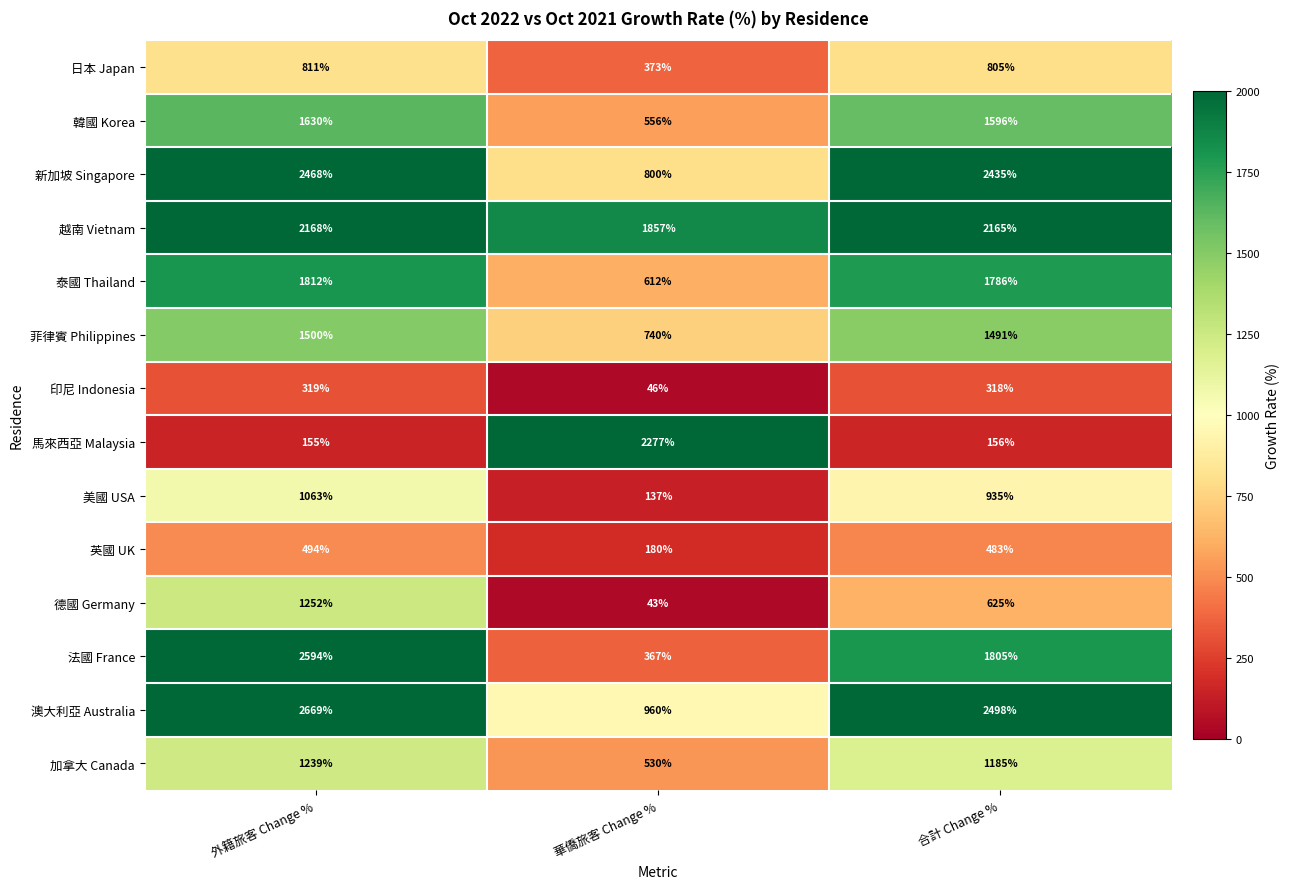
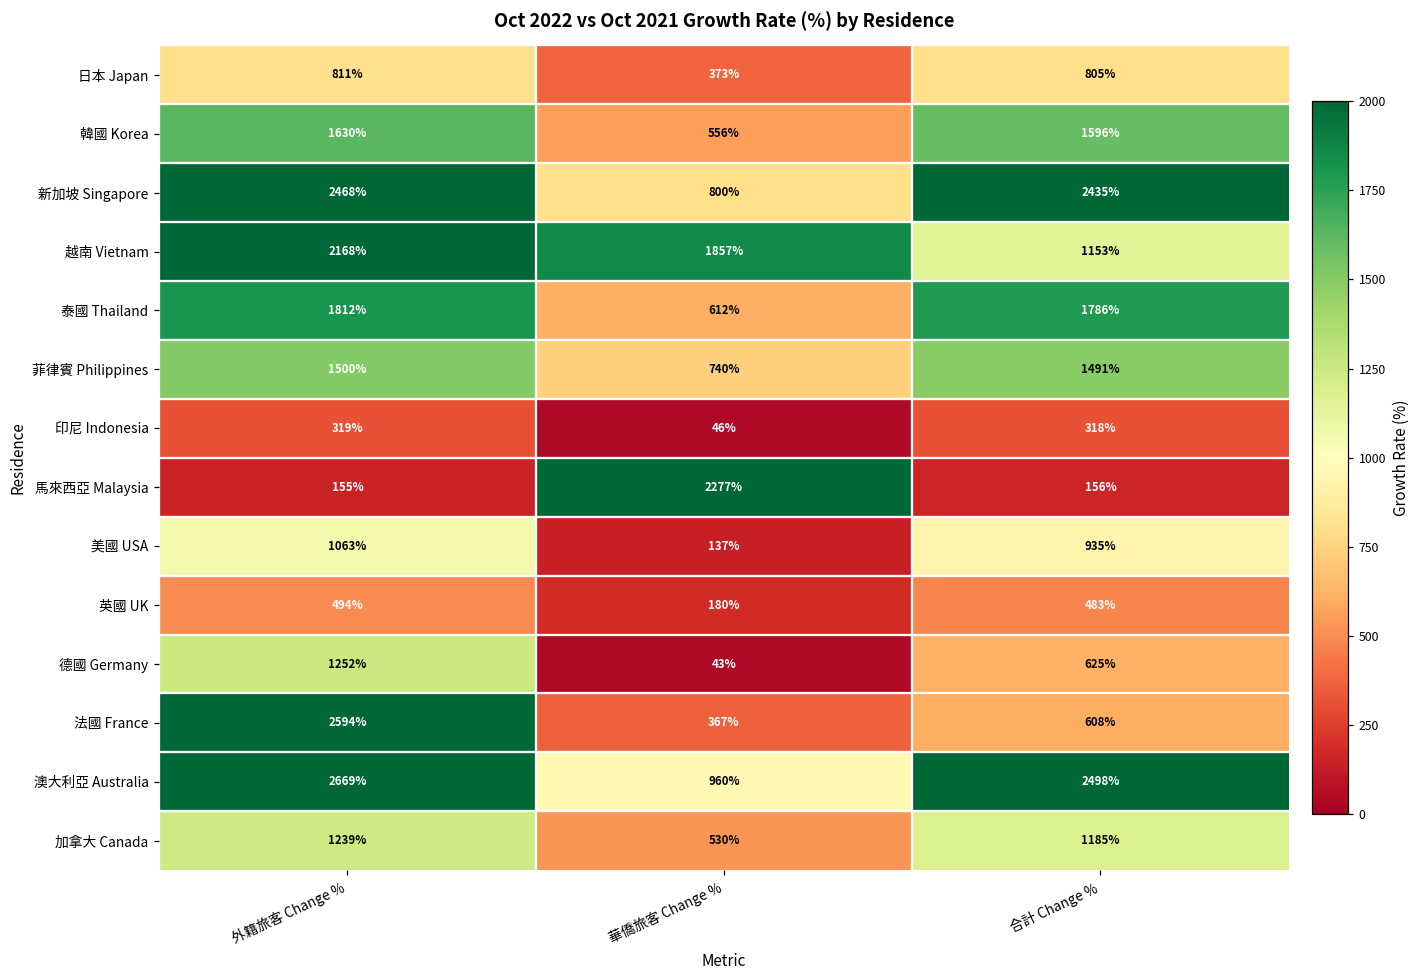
  {
    "日本 Japan": {
      "外籍旅客 Change %": "811%",
      "華僑旅客 Change %": "373%",
      "合計 Change %": "805%"
    },
    "韓國 Korea": {
      "外籍旅客 Change %": "1630%",
      "華僑旅客 Change %": "556%",
      "合計 Change %": "1596%"
    },
    "新加坡 Singapore": {
      "外籍旅客 Change %": "2468%",
      "華僑旅客 Change %": "800%",
      "合計 Change %": "2435%"
    },
    "越南 Vietnam": {
      "外籍旅客 Change %": "2168%",
      "華僑旅客 Change %": "1857%",
-     "合計 Change %": "2165%"
+     "合計 Change %": "1153%"
    },
    "泰國 Thailand": {
      "外籍旅客 Change %": "1812%",
      "華僑旅客 Change %": "612%",
      "合計 Change %": "1786%"
    },
    "菲律賓 Philippines": {
      "外籍旅客 Change %": "1500%",
      "華僑旅客 Change %": "740%",
      "合計 Change %": "1491%"
    },
    "印尼 Indonesia": {
      "外籍旅客 Change %": "319%",
      "華僑旅客 Change %": "46%",
      "合計 Change %": "318%"
    },
    "馬來西亞 Malaysia": {
      "外籍旅客 Change %": "155%",
      "華僑旅客 Change %": "2277%",
      "合計 Change %": "156%"
    },
    "美國 USA": {
      "外籍旅客 Change %": "1063%",
      "華僑旅客 Change %": "137%",
      "合計 Change %": "935%"
    },
    "英國 UK": {
      "外籍旅客 Change %": "494%",
      "華僑旅客 Change %": "180%",
      "合計 Change %": "483%"
    },
    "德國 Germany": {
      "外籍旅客 Change %": "1252%",
      "華僑旅客 Change %": "43%",
      "合計 Change %": "625%"
    },
    "法國 France": {
      "外籍旅客 Change %": "2594%",
      "華僑旅客 Change %": "367%",
-     "合計 Change %": "1805%"
+     "合計 Change %": "608%"
    },
    "澳大利亞 Australia": {
      "外籍旅客 Change %": "2669%",
      "華僑旅客 Change %": "960%",
      "合計 Change %": "2498%"
    },
    "加拿大 Canada": {
      "外籍旅客 Change %": "1239%",
      "華僑旅客 Change %": "530%",
      "合計 Change %": "1185%"
    }
  }
